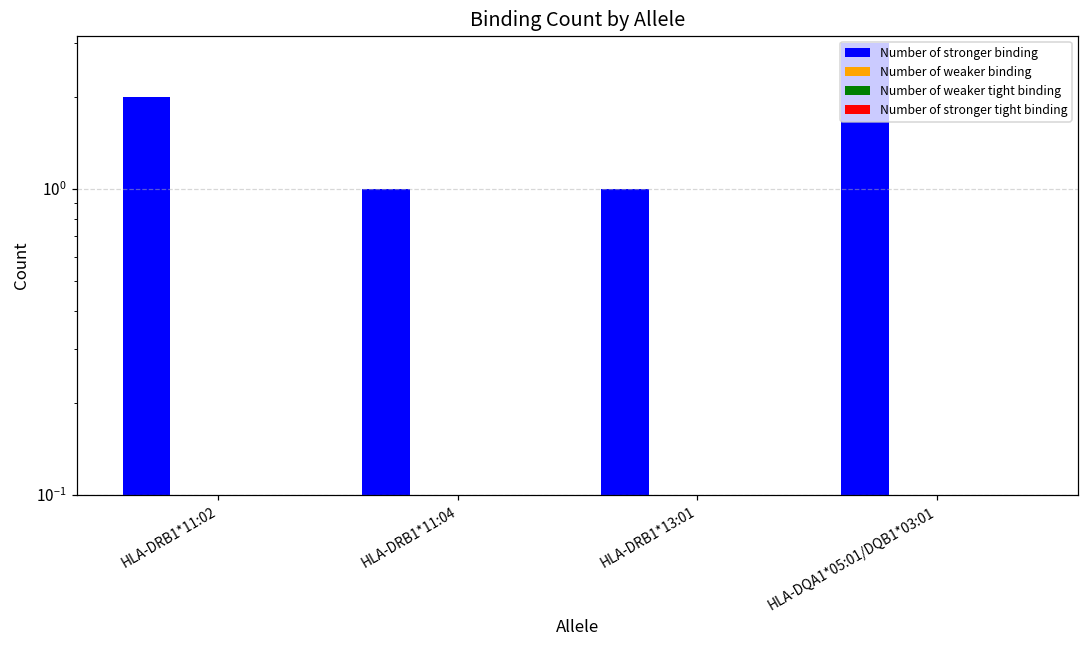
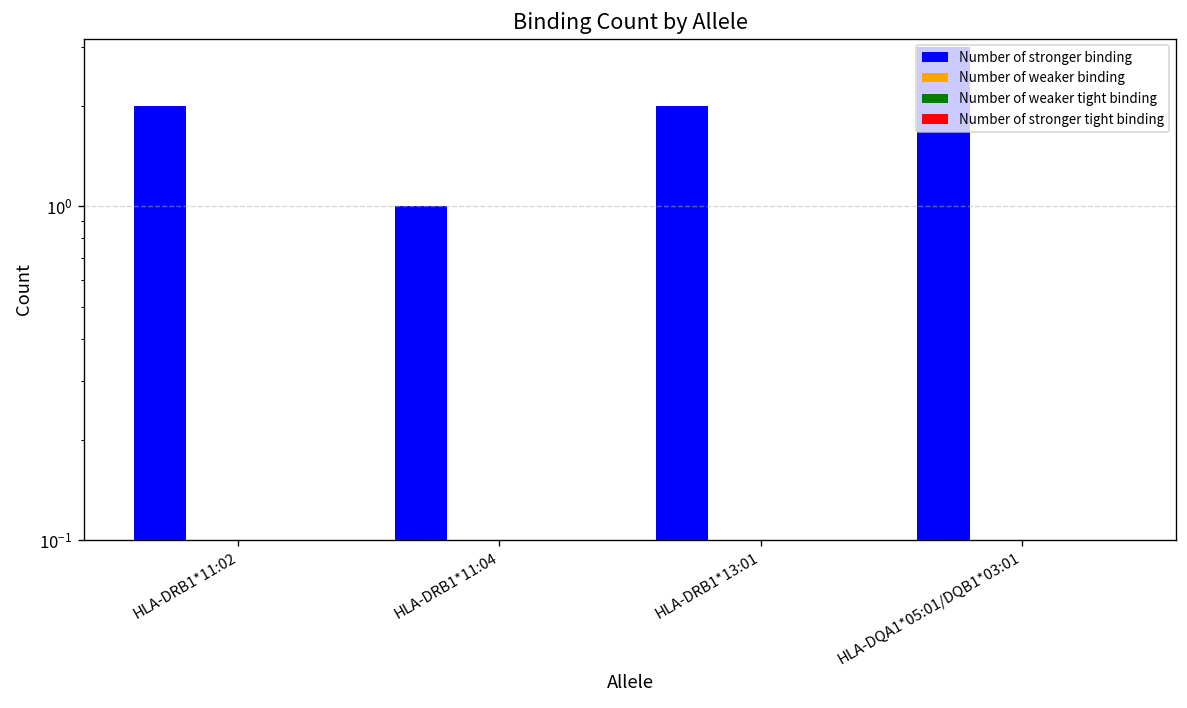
  {
    "Number of stronger binding": {
      "HLA-DRB1*11:02": 2,
      "HLA-DRB1*11:04": 1,
-     "HLA-DRB1*13:01": 1
+     "HLA-DRB1*13:01": 2
    }
  }
